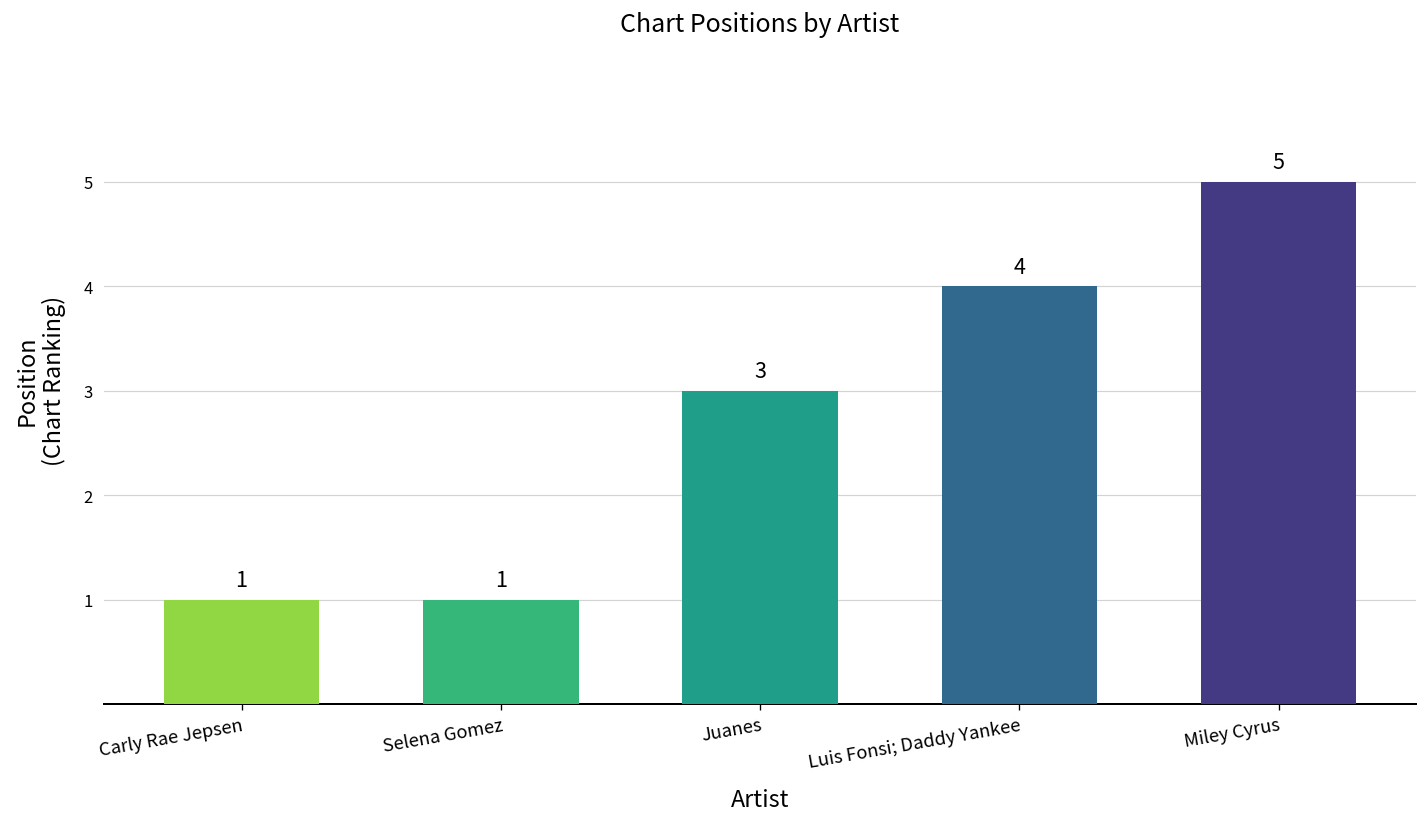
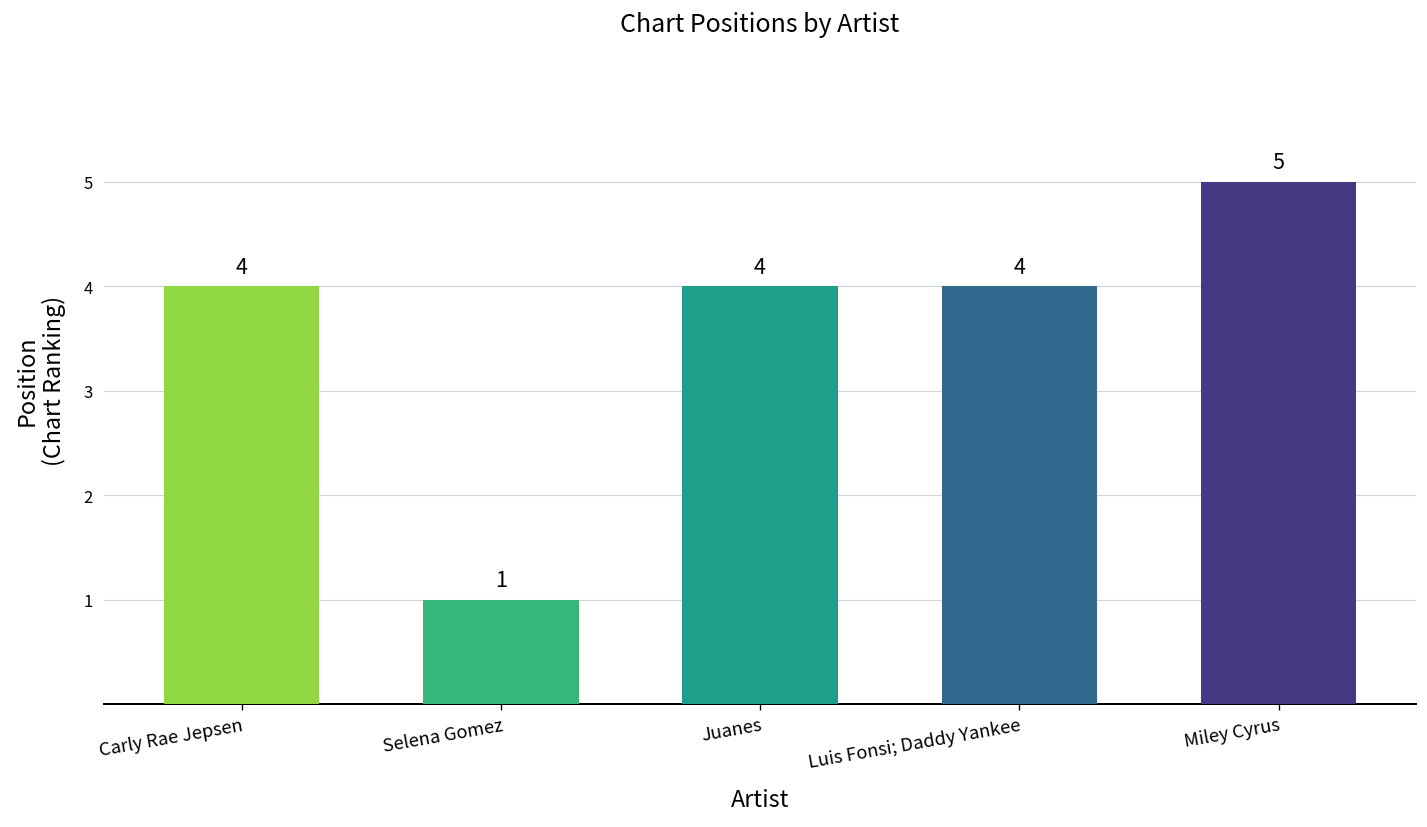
  {
-   "Carly Rae Jepsen": 1,
+   "Carly Rae Jepsen": 4,
    "Selena Gomez": 1,
-   "Juanes": 3,
+   "Juanes": 4,
    "Luis Fonsi; Daddy Yankee": 4,
    "Miley Cyrus": 5
  }
